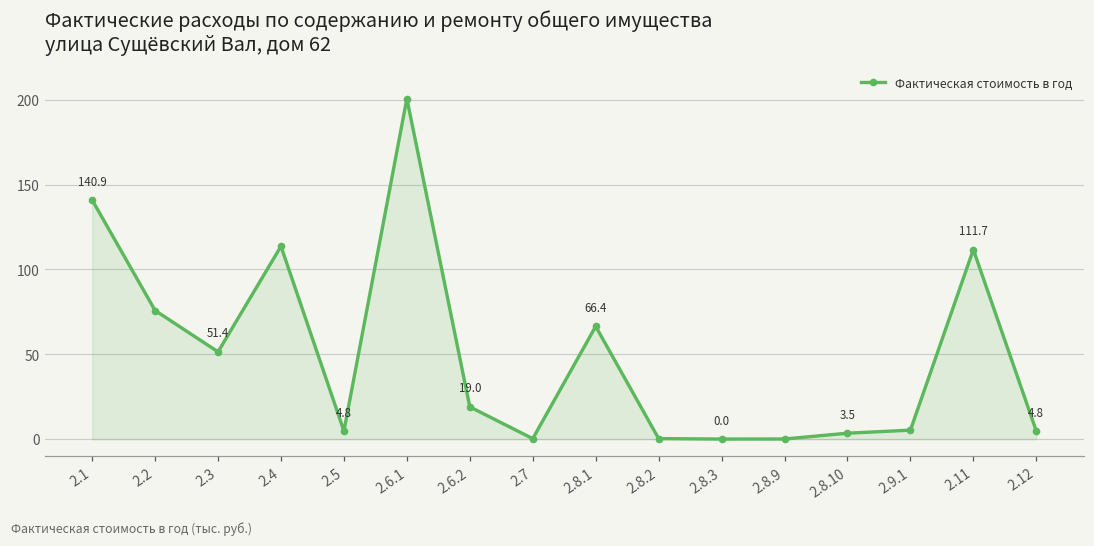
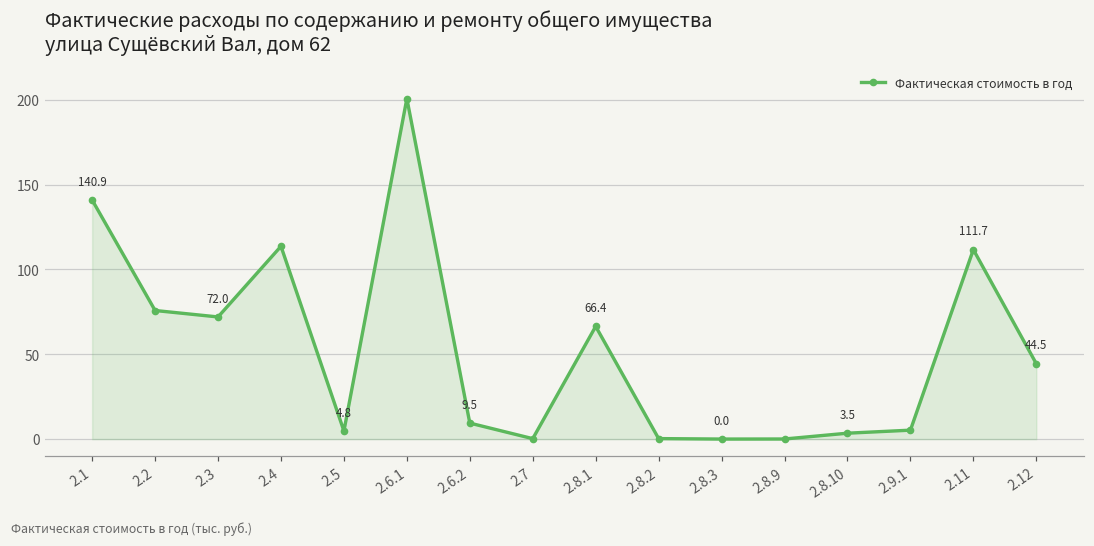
  {
    "2.1": 140.9,
-   "2.3": 51.4,
+   "2.3": 72.0,
    "2.5": 4.8,
-   "2.6.2": 19.0,
+   "2.6.2": 9.5,
    "2.8.1": 66.4,
    "2.8.3": 0.0,
    "2.8.10": 3.5,
    "2.11": 111.7,
-   "2.12": 4.8
+   "2.12": 44.5
  }
